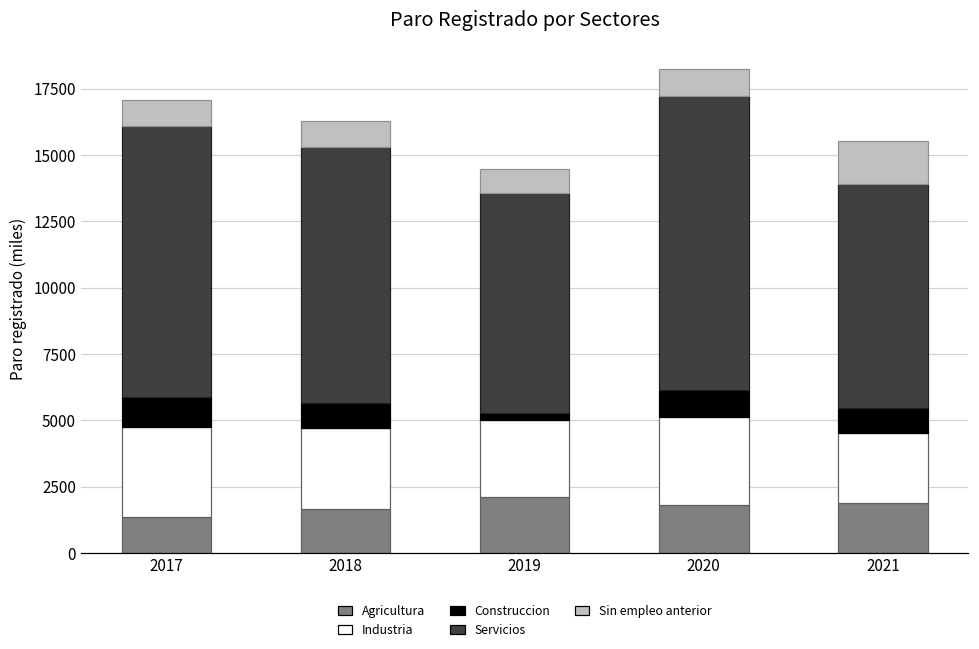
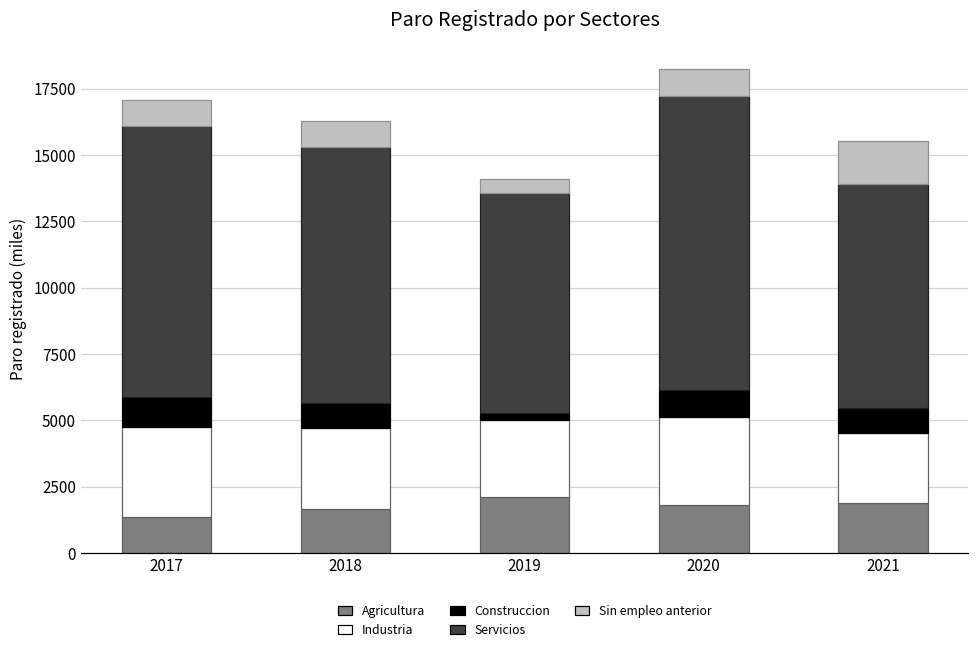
  {
    "Agricultura": {
      "2017": 1400,
      "2018": 1700,
      "2019": 2100,
      "2020": 1800,
      "2021": 1900
    },
    "Industria": {
      "2017": 3400,
      "2018": 3100,
      "2019": 2900,
      "2020": 3300,
      "2021": 2600
    },
    "Construccion": {
      "2017": 1100,
      "2018": 900,
      "2019": 300,
      "2020": 1000,
      "2021": 900
    },
    "Servicios": {
      "2017": 10200,
      "2018": 9700,
      "2019": 8300,
      "2020": 11100,
      "2021": 8400
    },
    "Sin empleo anterior": {
      "2017": 1000,
      "2018": 1000,
-     "2019": 900,
+     "2019": 500,
      "2020": 1000,
      "2021": 1600
    }
  }
